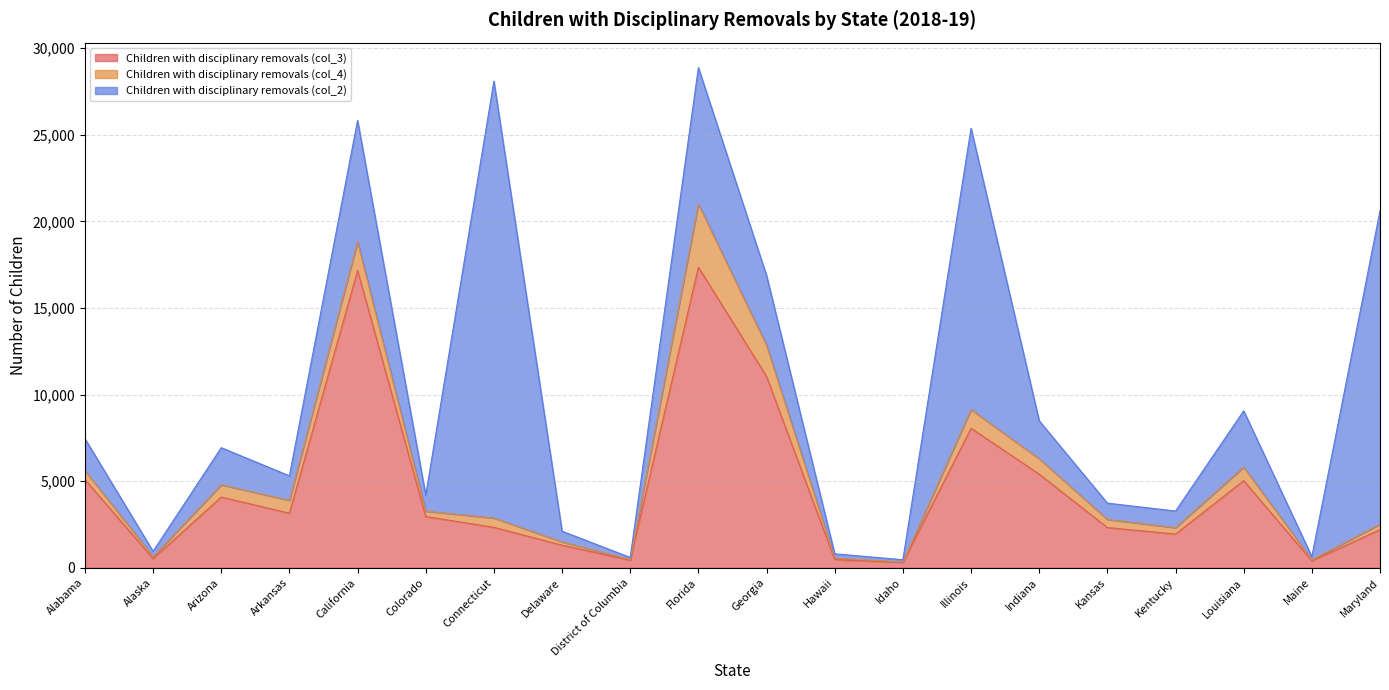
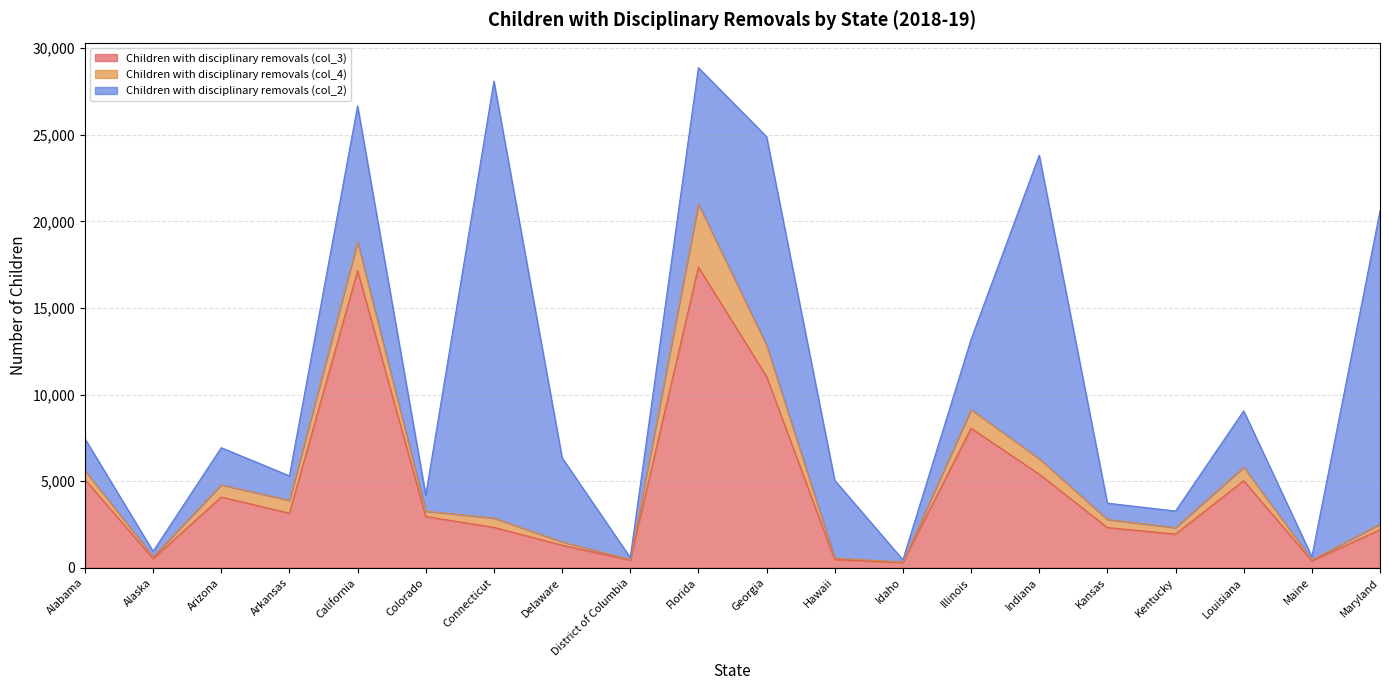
  {
    "Children with disciplinary removals (col_2)": {
      "Alabama": "1,800",
      "Alaska": "300",
      "Arizona": "2,100",
      "Arkansas": "1,400",
-     "California": "7,000",
+     "California": "7,800",
      "Colorado": "900",
      "Connecticut": "25,200",
-     "Delaware": "600",
+     "Delaware": "4,900",
      "Florida": "7,900",
-     "Georgia": "4,000",
-     "Hawaii": "200",
-     "Illinois": "16,200",
-     "Indiana": "2,200",
+     "Georgia": "12,000",
+     "Hawaii": "4,500",
+     "Illinois": "4,100",
+     "Indiana": "17,500",
      "Kansas": "900",
      "Kentucky": "1,000",
      "Louisiana": "3,300",
      "Maine": "200",
      "Maryland": "18,100"
    }
  }
